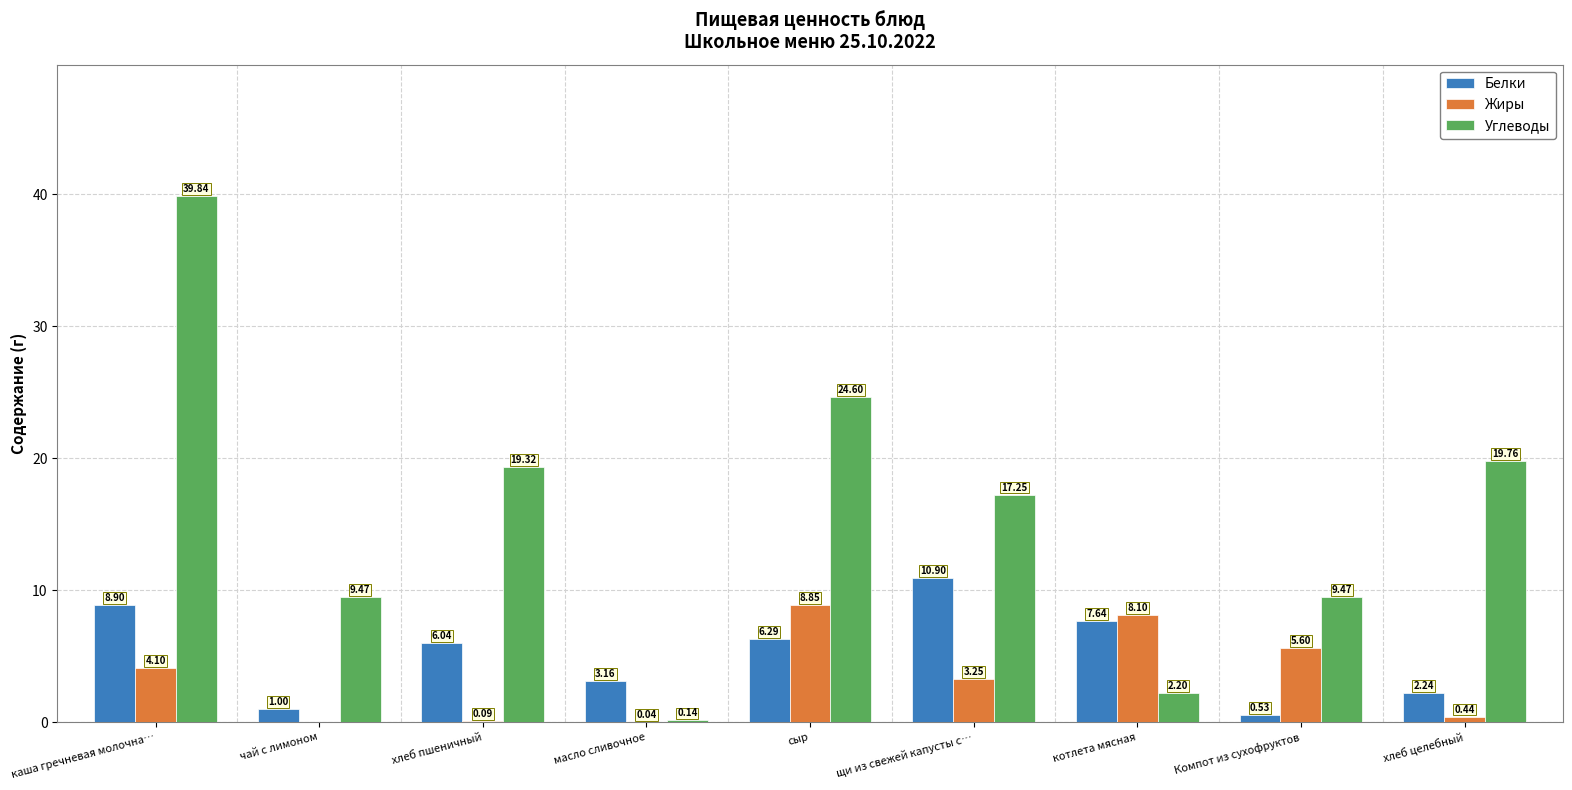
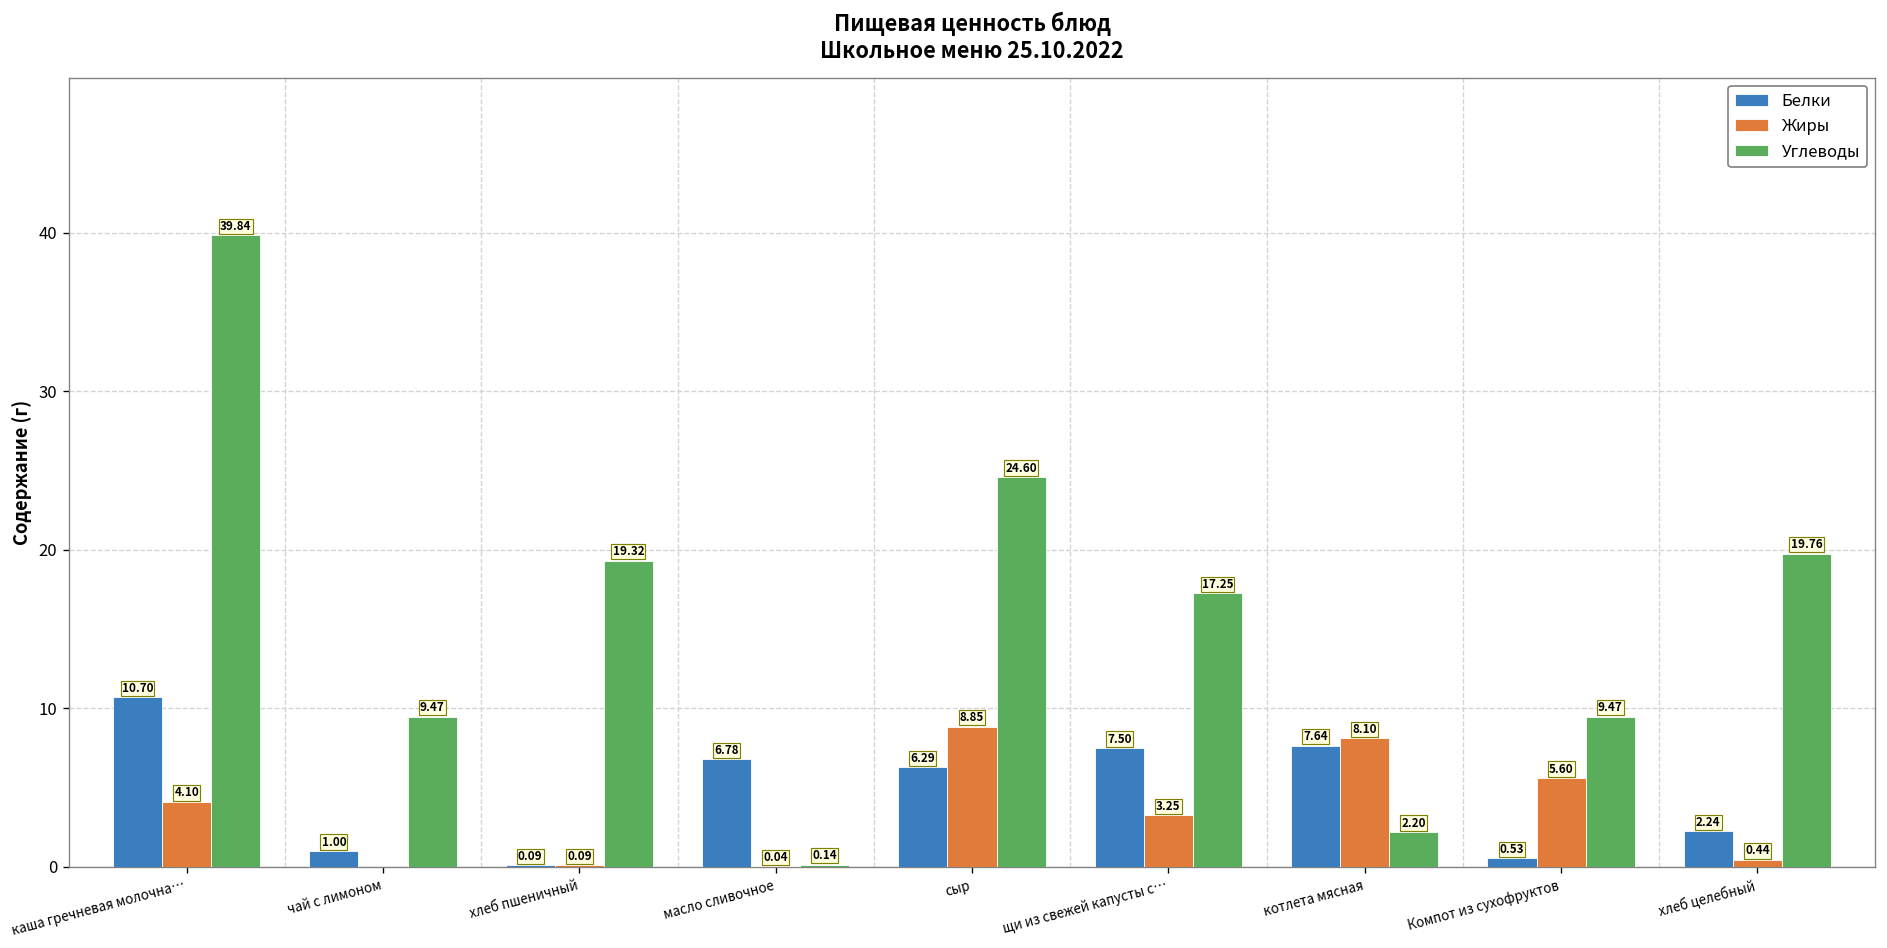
  {
    "Белки": {
-     "каша гречневая молочна…": 8.90,
-     "хлеб пшеничный": 6.04,
-     "масло сливочное": 3.16,
-     "щи из свежей капусты с…": 10.90
+     "каша гречневая молочна…": 10.70,
+     "хлеб пшеничный": 0.09,
+     "масло сливочное": 6.78,
+     "щи из свежей капусты с…": 7.50
    },
    "Жиры": {
      "чай с лимоном": 0.0
    }
  }
